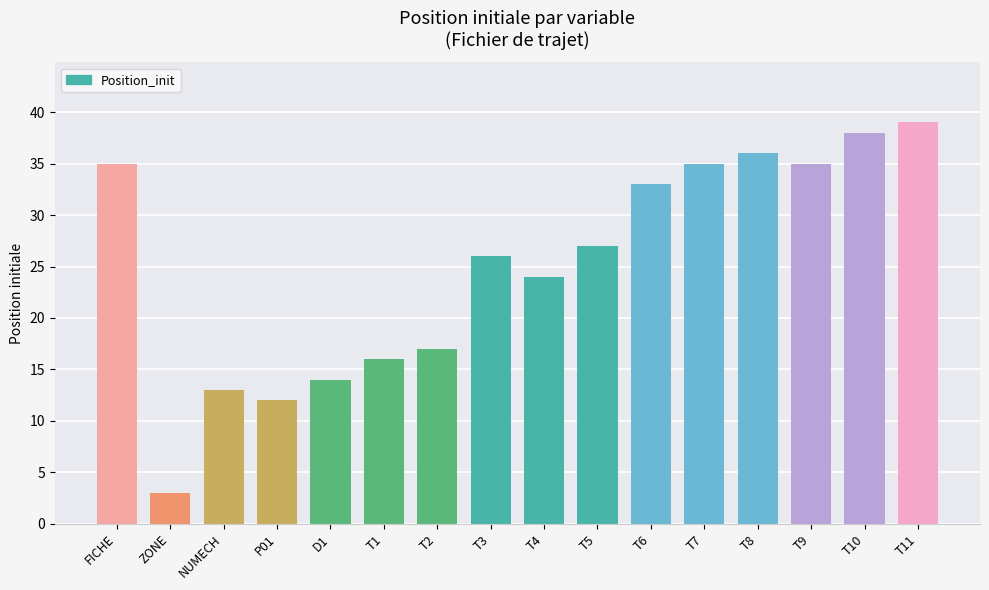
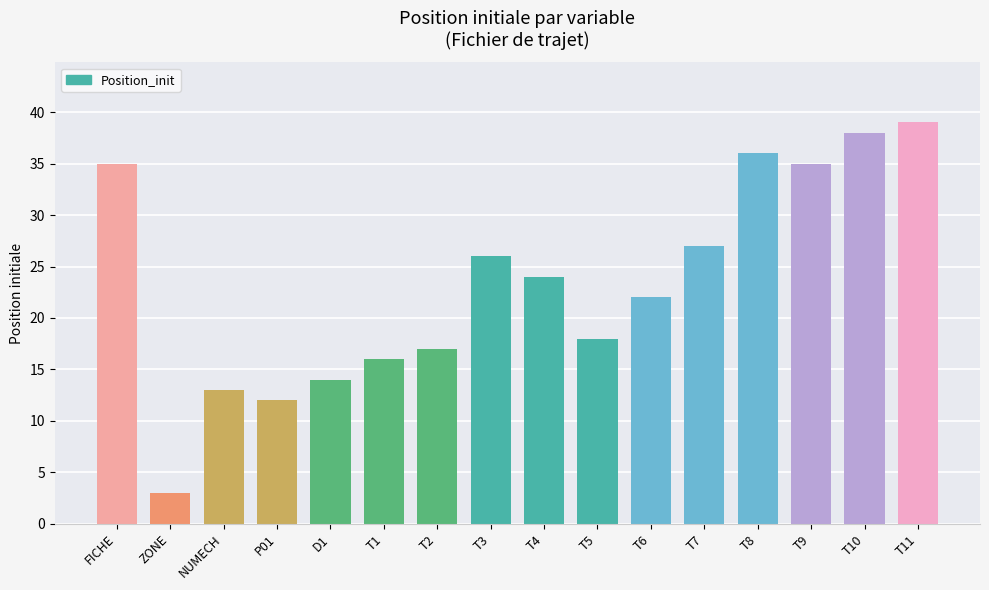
  {
    "FICHE": 35,
    "ZONE": 3,
    "NUMECH": 13,
    "P01": 12,
    "D1": 14,
    "T1": 16,
    "T2": 17,
    "T3": 26,
    "T4": 24,
-   "T5": 27,
-   "T6": 33,
-   "T7": 35,
+   "T5": 18,
+   "T6": 22,
+   "T7": 27,
    "T8": 36,
    "T9": 35,
    "T10": 38,
    "T11": 39
  }
